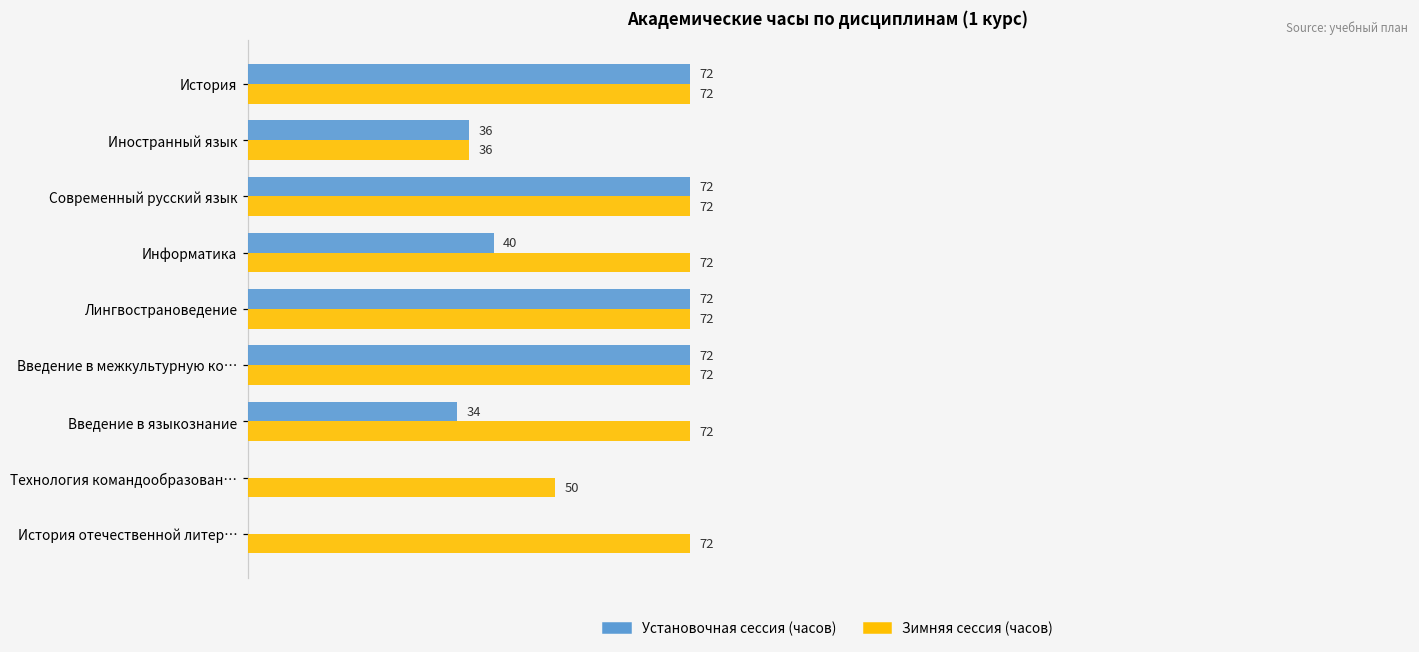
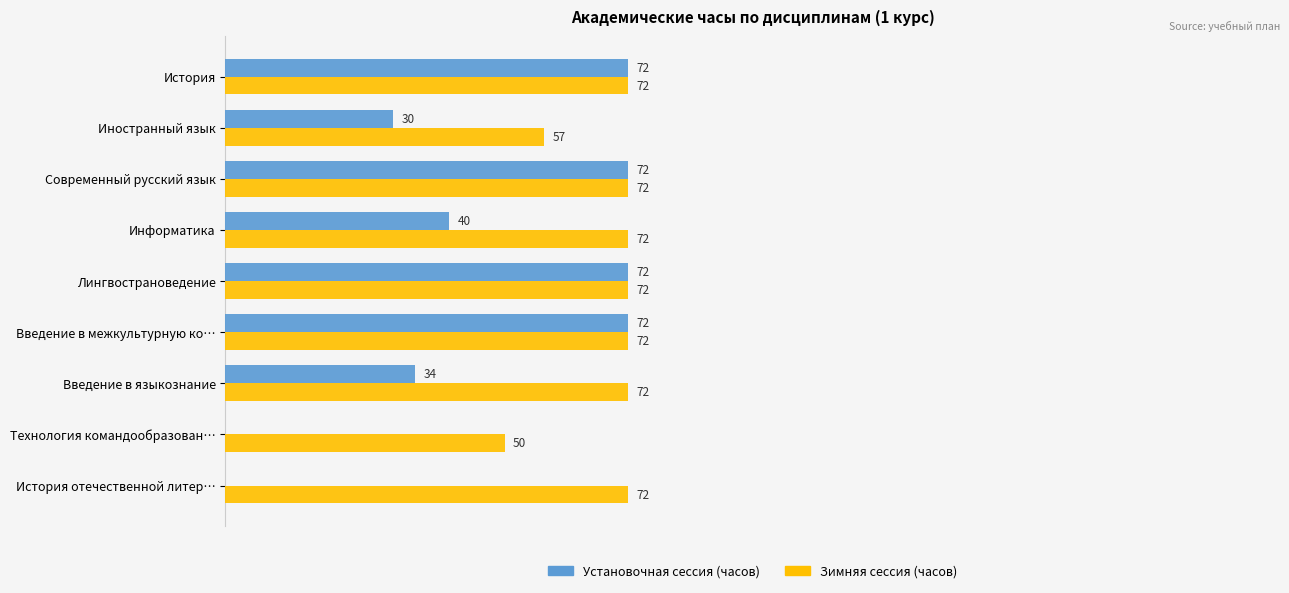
  {
    "Установочная сессия (часов)": {
      "История": 72,
-     "Иностранный язык": 36,
+     "Иностранный язык": 30,
      "Современный русский язык": 72,
      "Информатика": 40,
      "Лингвострановедение": 72,
      "Введение в межкультурную ко…": 72,
      "Введение в языкознание": 34
    },
    "Зимняя сессия (часов)": {
      "История": 72,
-     "Иностранный язык": 36,
+     "Иностранный язык": 57,
      "Современный русский язык": 72,
      "Информатика": 72,
      "Лингвострановедение": 72,
      "Введение в межкультурную ко…": 72,
      "Введение в языкознание": 72,
      "Технология командообразован…": 50,
      "История отечественной литер…": 72
    }
  }
